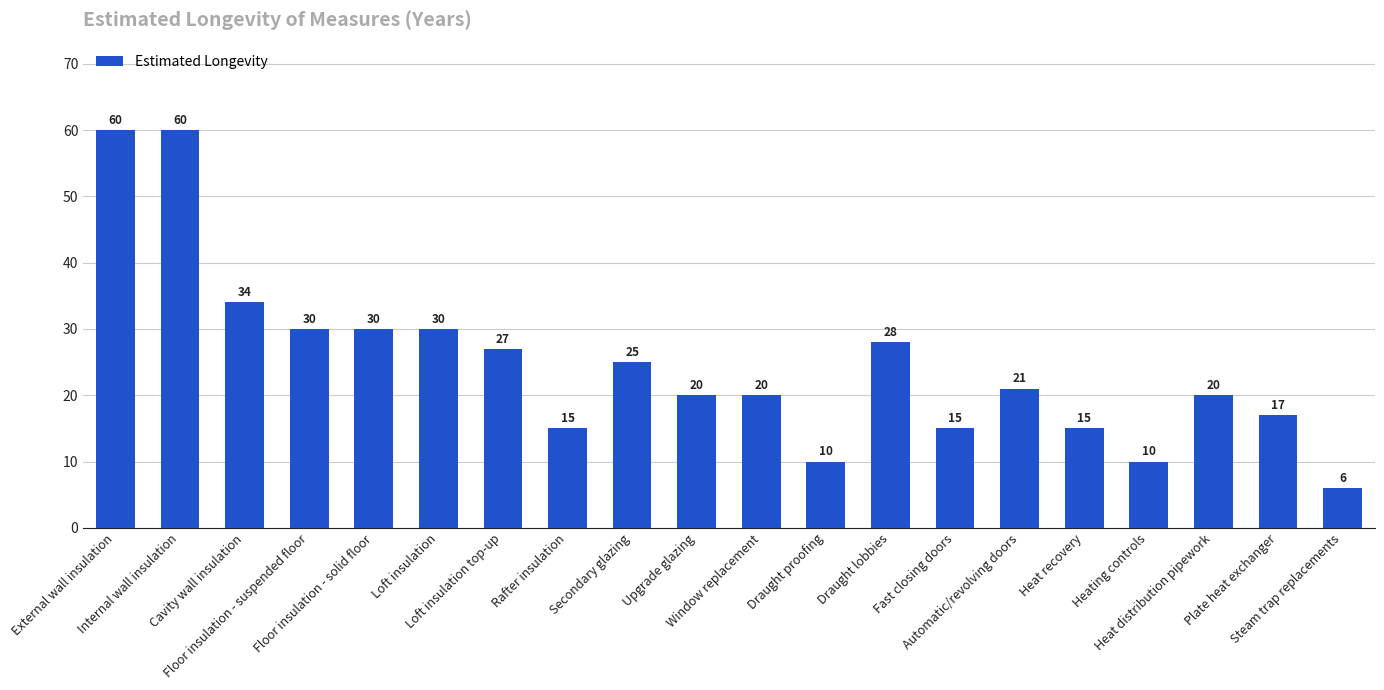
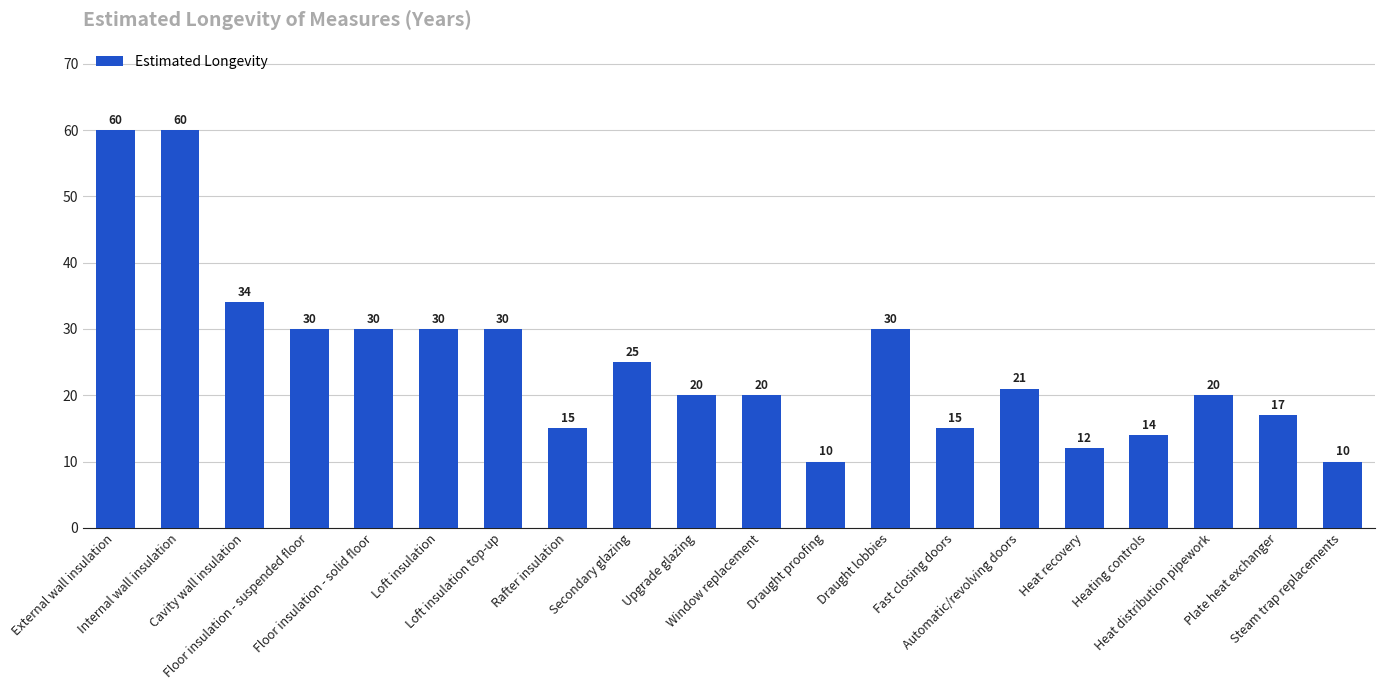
  {
    "External wall insulation": 60,
    "Internal wall insulation": 60,
    "Cavity wall insulation": 34,
    "Floor insulation - suspended floor": 30,
    "Floor insulation - solid floor": 30,
    "Loft insulation": 30,
-   "Loft insulation top-up": 27,
+   "Loft insulation top-up": 30,
    "Rafter insulation": 15,
    "Secondary glazing": 25,
    "Upgrade glazing": 20,
    "Window replacement": 20,
    "Draught proofing": 10,
-   "Draught lobbies": 28,
+   "Draught lobbies": 30,
    "Fast closing doors": 15,
    "Automatic/revolving doors": 21,
-   "Heat recovery": 15,
-   "Heating controls": 10,
+   "Heat recovery": 12,
+   "Heating controls": 14,
    "Heat distribution pipework": 20,
    "Plate heat exchanger": 17,
-   "Steam trap replacements": 6
+   "Steam trap replacements": 10
  }
